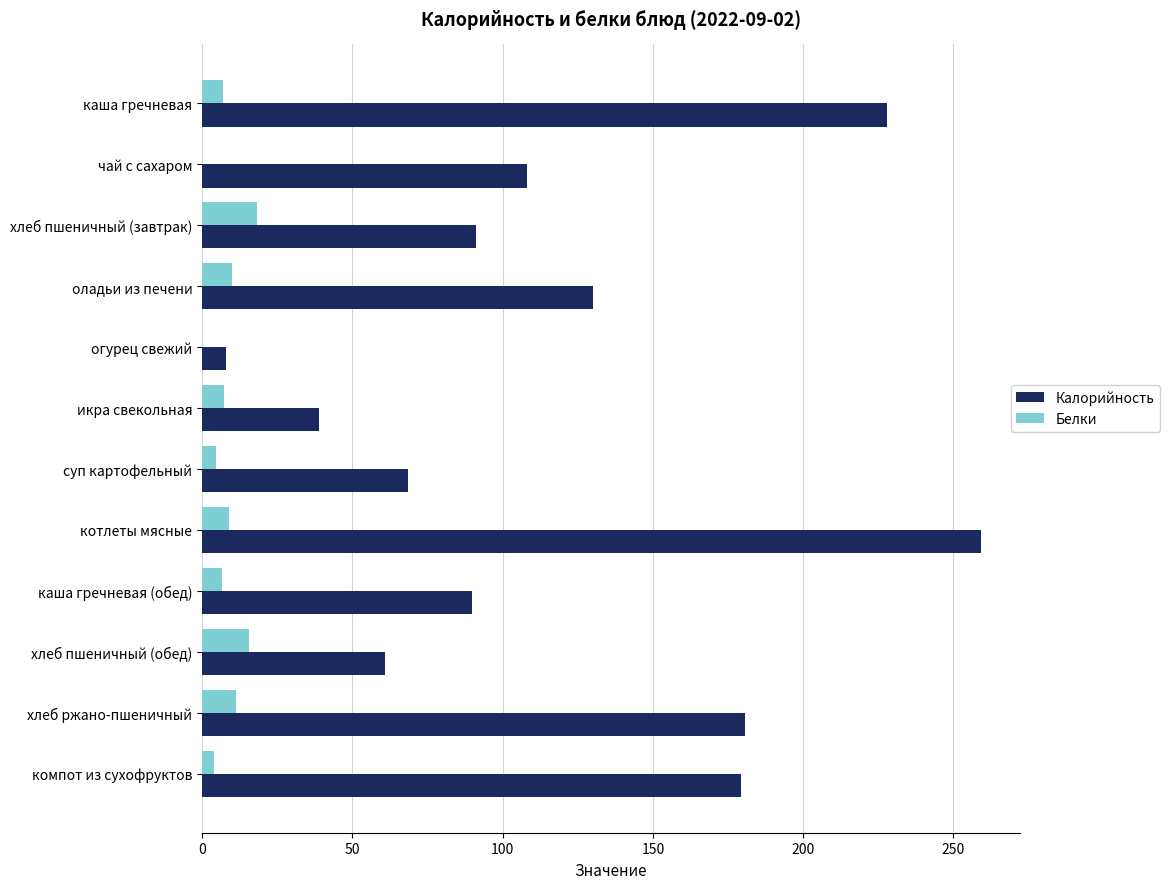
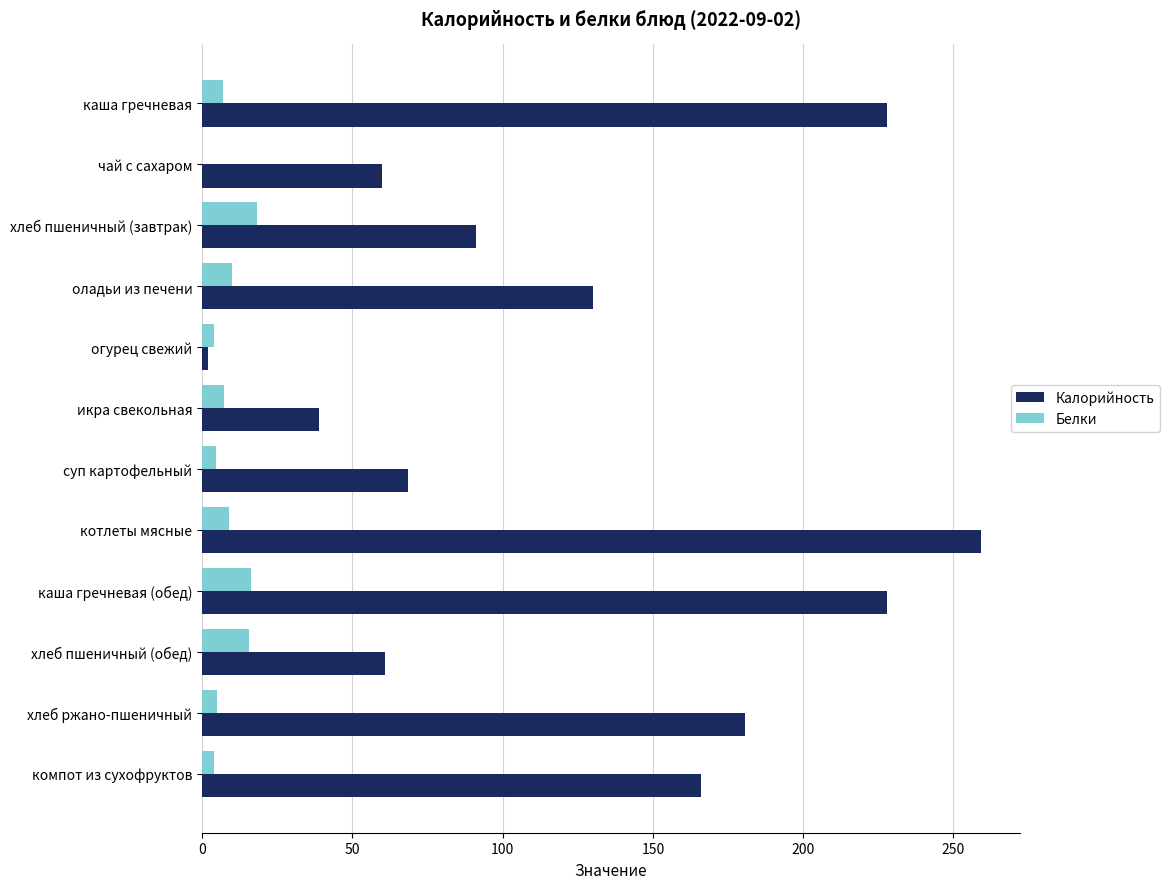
  {
    "Калорийность": {
      "каша гречневая": 228,
-     "чай с сахаром": 108,
+     "чай с сахаром": 60,
      "хлеб пшеничный (завтрак)": 91,
      "оладьи из печени": 130,
-     "огурец свежий": 8,
+     "огурец свежий": 2,
      "икра свекольная": 39,
      "суп картофельный": 69,
      "котлеты мясные": 259,
-     "каша гречневая (обед)": 90,
+     "каша гречневая (обед)": 228,
      "хлеб пшеничный (обед)": 61,
      "хлеб ржано-пшеничный": 181,
-     "компот из сухофруктов": 179
+     "компот из сухофруктов": 166
    },
    "Белки": {
      "каша гречневая": 7,
      "хлеб пшеничный (завтрак)": 18,
      "оладьи из печени": 10,
-     "огурец свежий": 0,
+     "огурец свежий": 4,
      "икра свекольная": 7,
      "суп картофельный": 5,
      "котлеты мясные": 9,
-     "каша гречневая (обед)": 7,
+     "каша гречневая (обед)": 16,
      "хлеб пшеничный (обед)": 16,
-     "хлеб ржано-пшеничный": 11,
+     "хлеб ржано-пшеничный": 5,
      "компот из сухофруктов": 4
    }
  }
